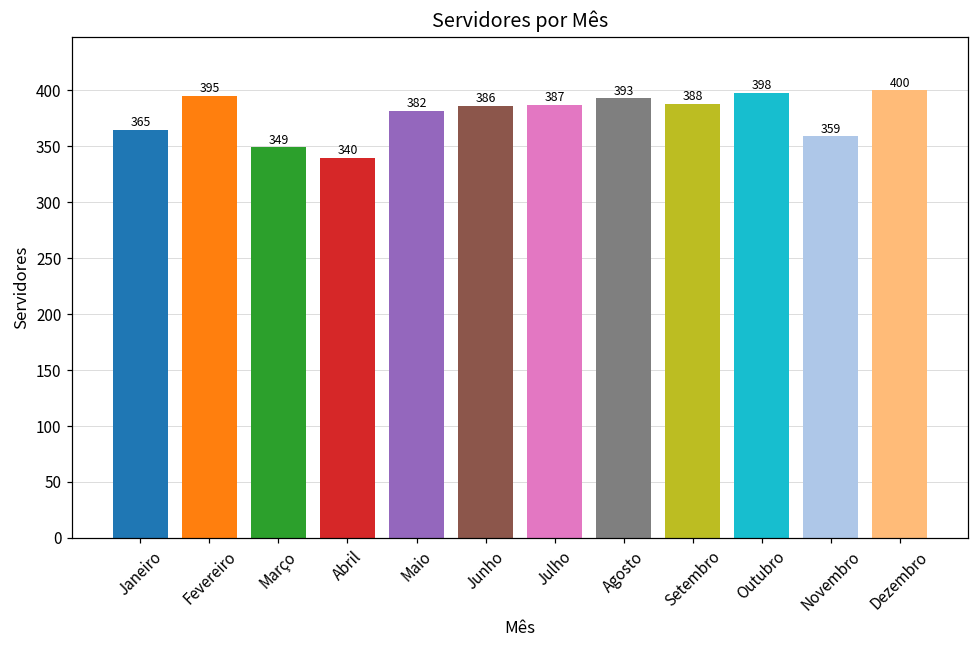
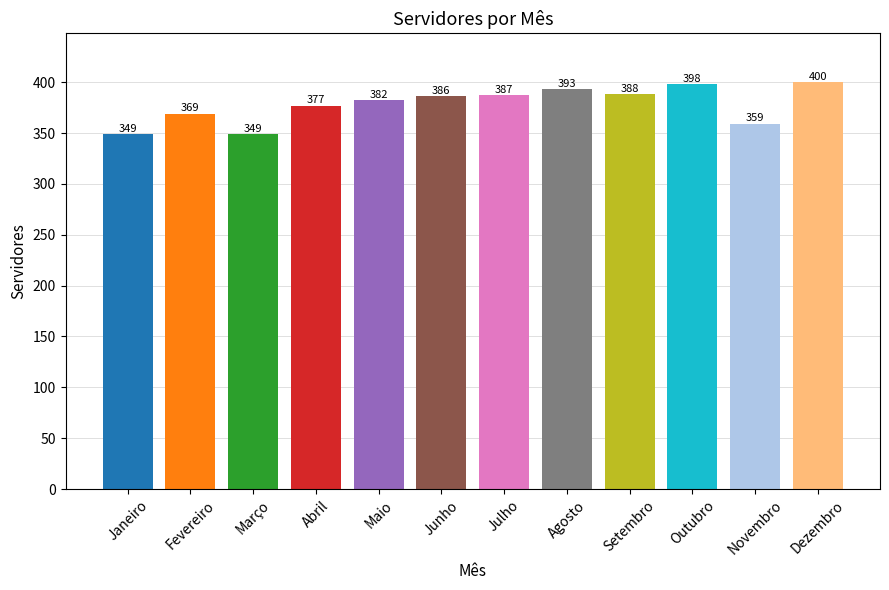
  {
-   "Janeiro": 365,
-   "Fevereiro": 395,
+   "Janeiro": 349,
+   "Fevereiro": 369,
    "Março": 349,
-   "Abril": 340,
+   "Abril": 377,
    "Maio": 382,
    "Junho": 386,
    "Julho": 387,
    "Agosto": 393,
    "Setembro": 388,
    "Outubro": 398,
    "Novembro": 359,
    "Dezembro": 400
  }
